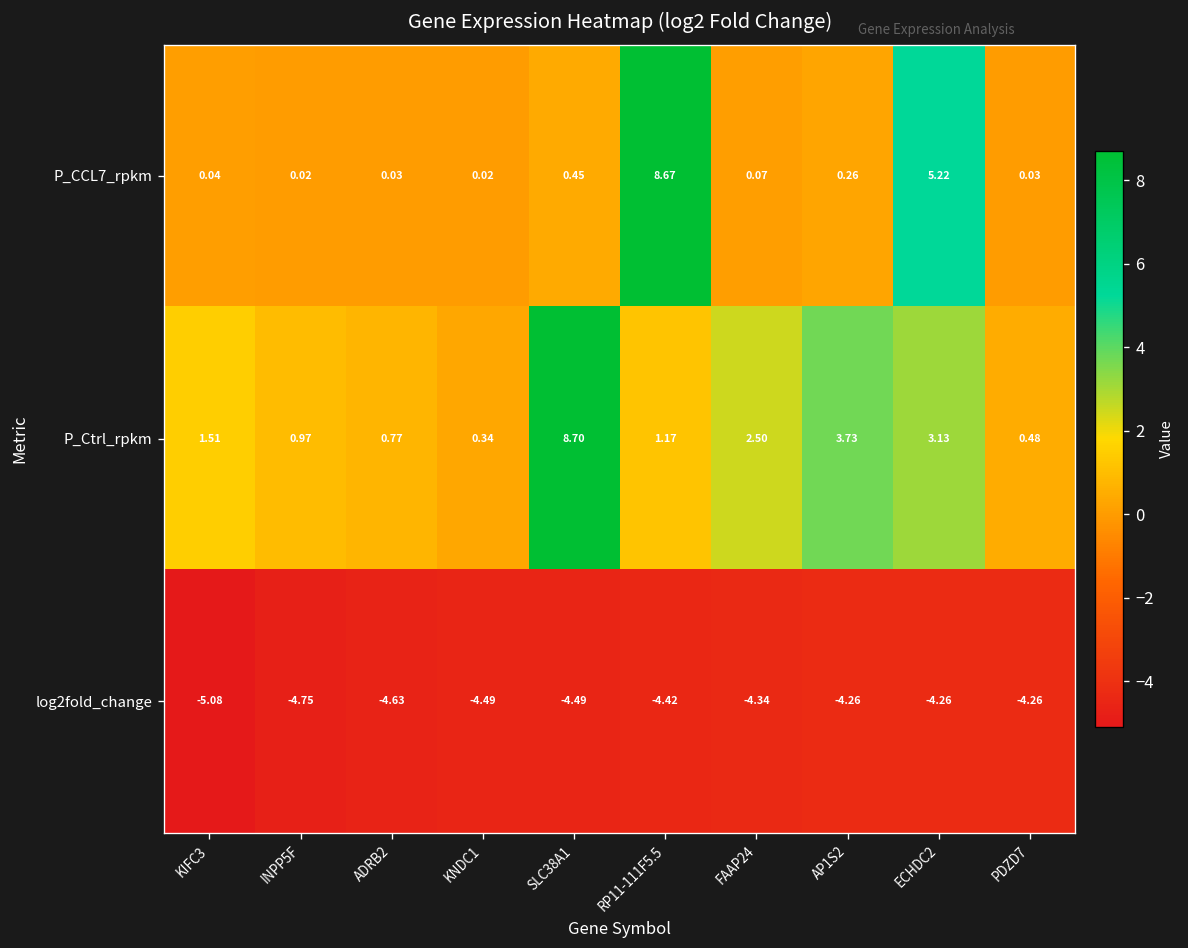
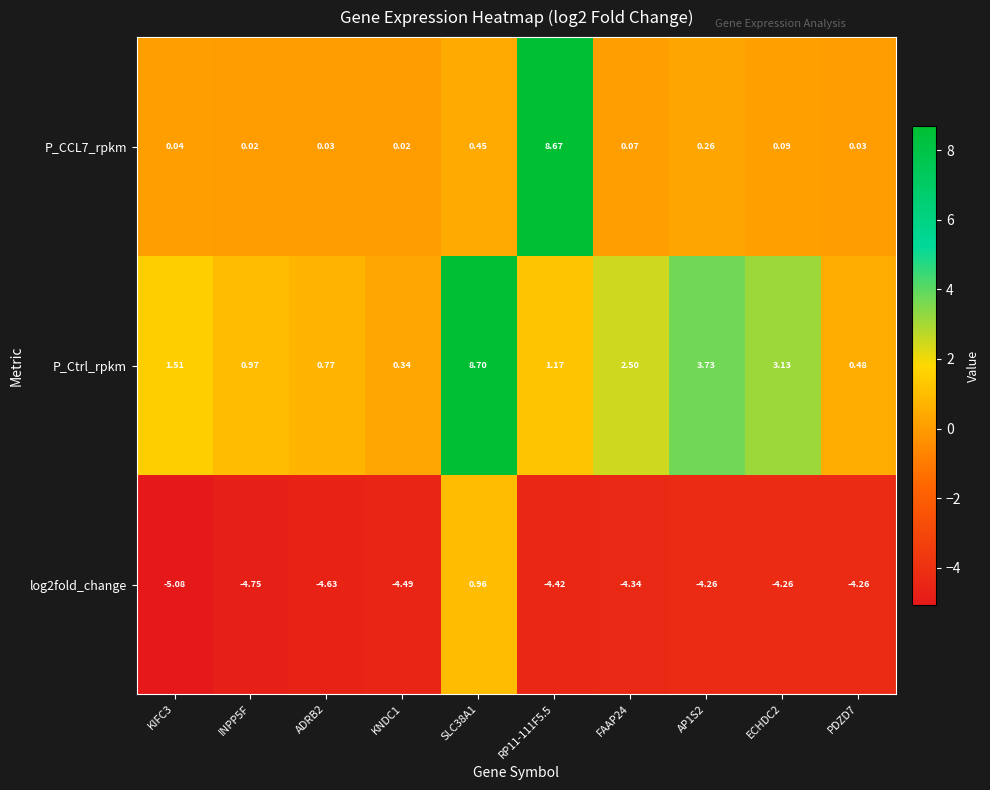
  {
    "P_CCL7_rpkm": {
      "KIFC3": 0.04,
      "INPP5F": 0.02,
      "ADRB2": 0.03,
      "KNDC1": 0.02,
      "SLC38A1": 0.45,
      "RP11-111F5.5": 8.67,
      "FAAP24": 0.07,
      "AP1S2": 0.26,
-     "ECHDC2": 5.22,
+     "ECHDC2": 0.09,
      "PDZD7": 0.03
    },
    "P_Ctrl_rpkm": {
      "KIFC3": 1.51,
      "INPP5F": 0.97,
      "ADRB2": 0.77,
      "KNDC1": 0.34,
      "SLC38A1": 8.70,
      "RP11-111F5.5": 1.17,
      "FAAP24": 2.50,
      "AP1S2": 3.73,
      "ECHDC2": 3.13,
      "PDZD7": 0.48
    },
    "log2fold_change": {
      "KIFC3": -5.08,
      "INPP5F": -4.75,
      "ADRB2": -4.63,
      "KNDC1": -4.49,
-     "SLC38A1": -4.49,
+     "SLC38A1": 0.96,
      "RP11-111F5.5": -4.42,
      "FAAP24": -4.34,
      "AP1S2": -4.26,
      "ECHDC2": -4.26,
      "PDZD7": -4.26
    }
  }
